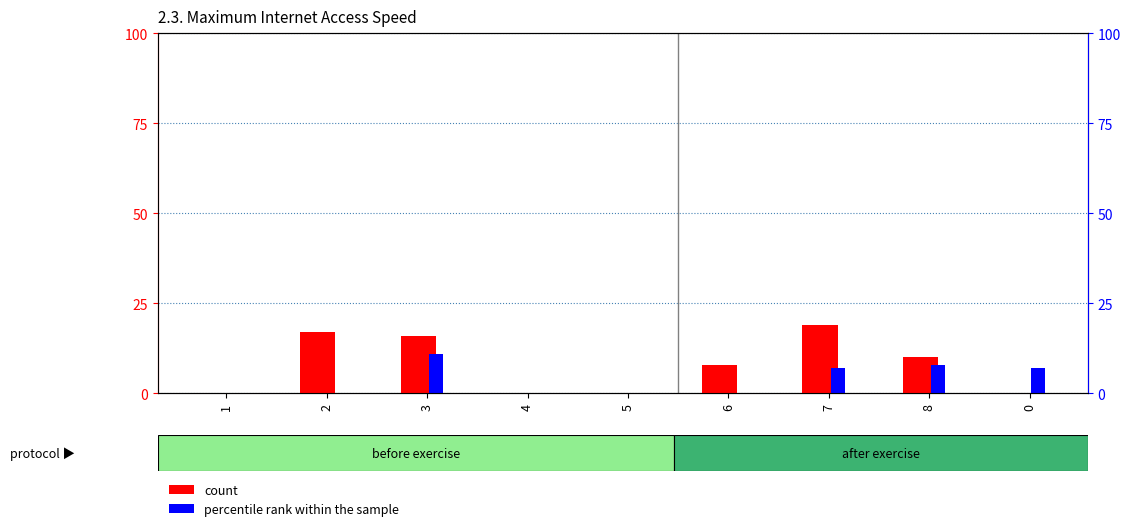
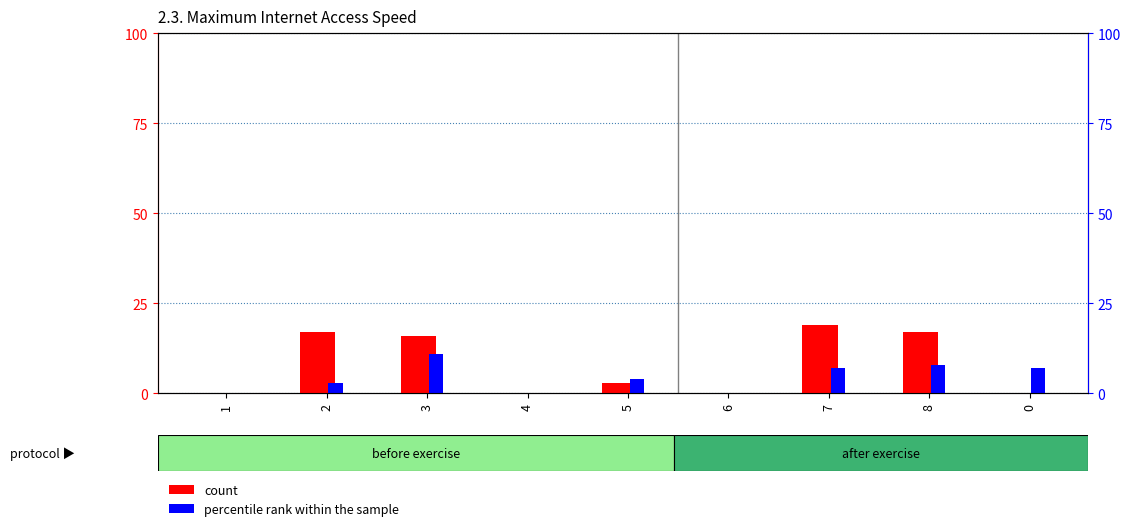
  {
    "count": {
      "1": 0,
      "2": 17,
      "3": 16,
      "4": 0,
-     "5": 0,
-     "6": 8,
+     "5": 3,
+     "6": 0,
      "7": 19,
-     "8": 10,
+     "8": 17,
      "0": 0
    },
    "percentile rank within the sample": {
      "1": 0,
-     "2": 0,
+     "2": 3,
      "3": 11,
      "4": 0,
-     "5": 0,
+     "5": 4,
      "6": 0,
      "7": 7,
      "8": 8,
      "0": 7
    }
  }
